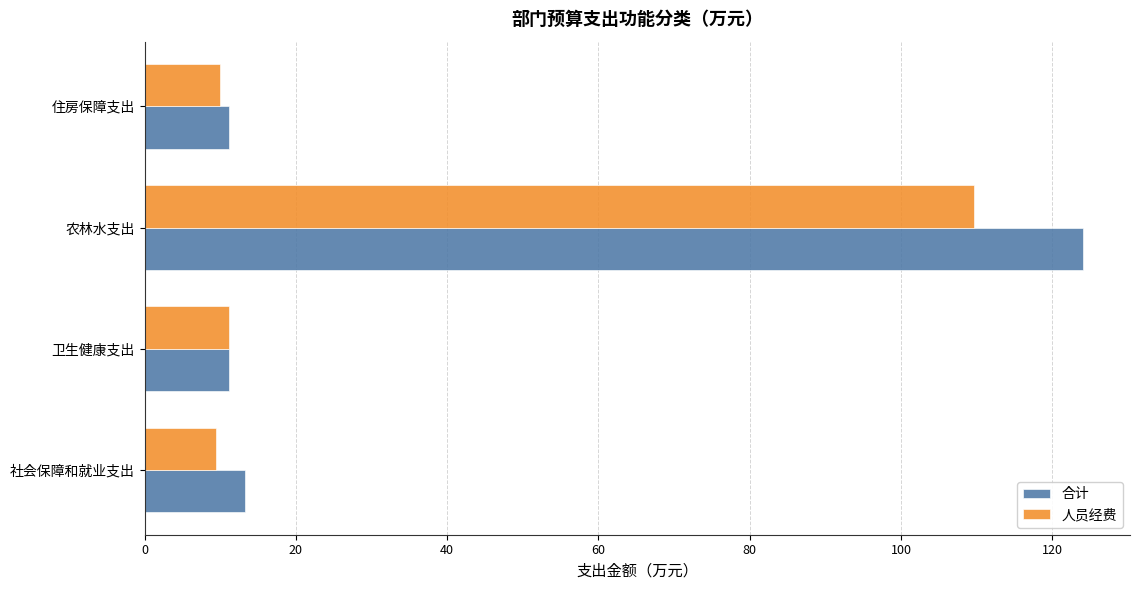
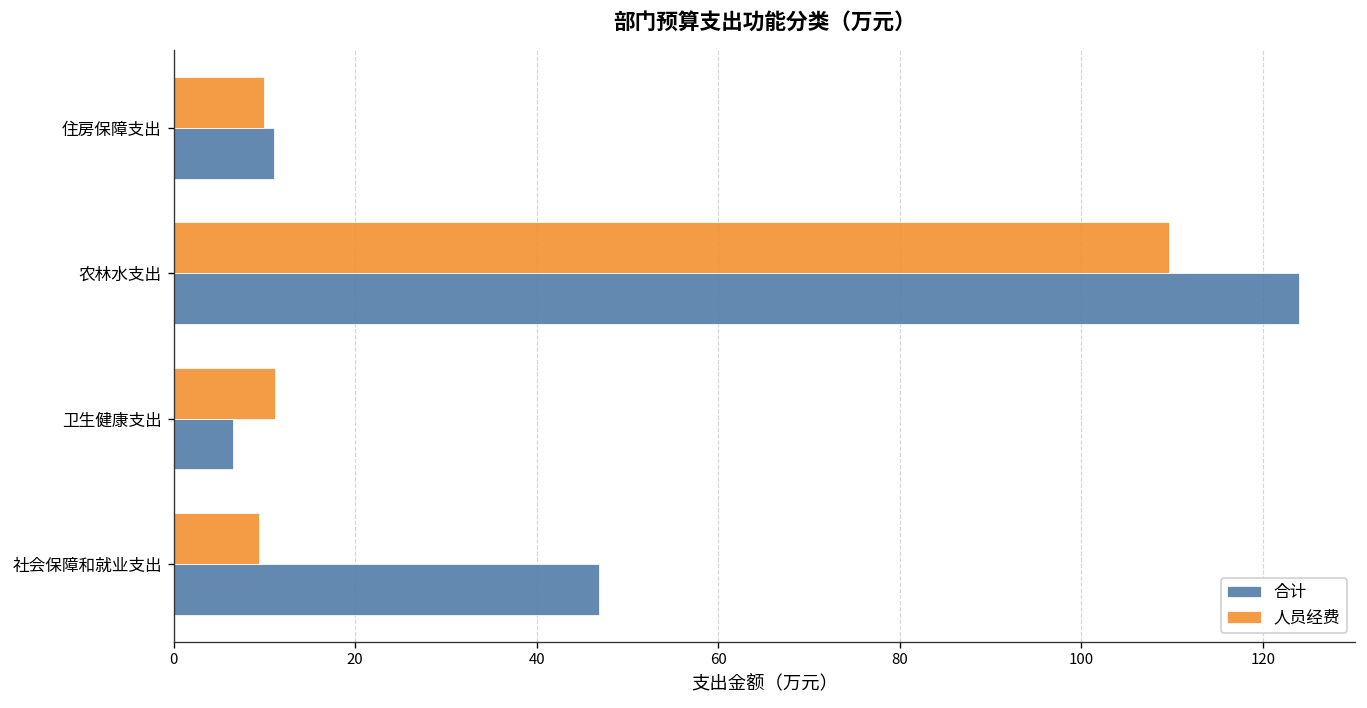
  {
    "合计": {
      "住房保障支出": 11,
      "农林水支出": 124,
-     "卫生健康支出": 11,
-     "社会保障和就业支出": 13
+     "卫生健康支出": 7,
+     "社会保障和就业支出": 47
    },
    "人员经费": {
      "住房保障支出": 10,
      "农林水支出": 110,
      "卫生健康支出": 11,
      "社会保障和就业支出": 9
    }
  }
